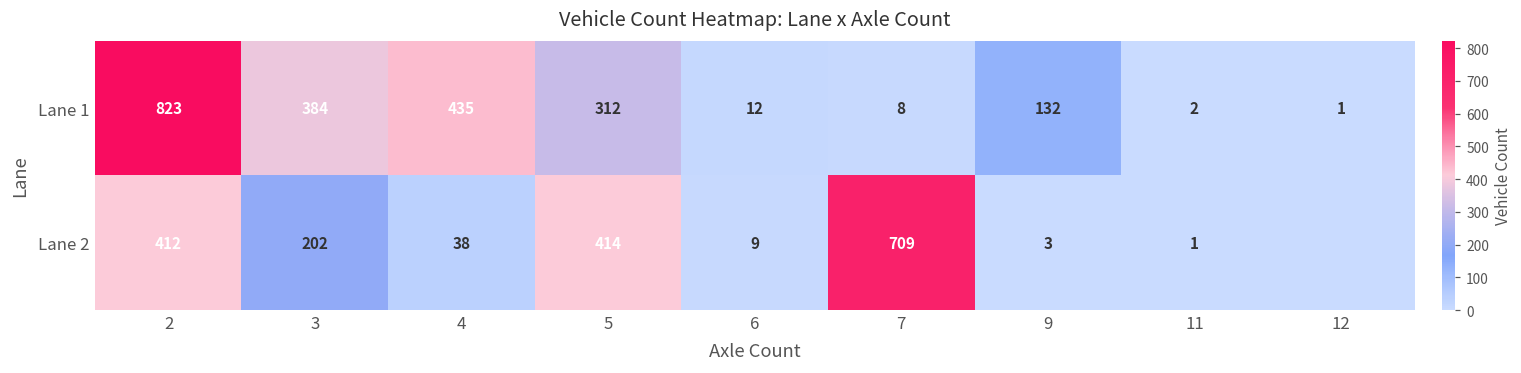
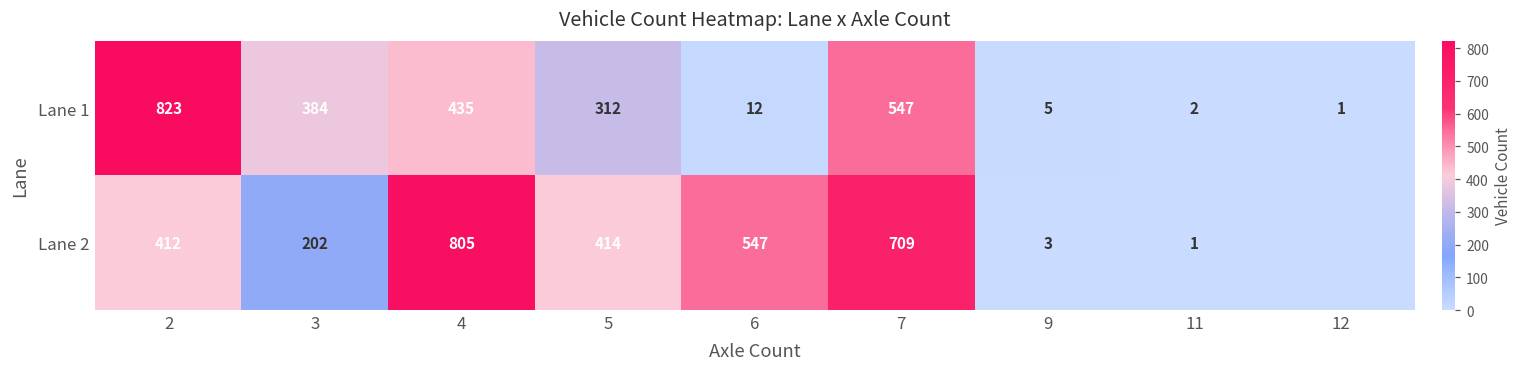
  {
    "Lane 1": {
      "2": 823,
      "3": 384,
      "4": 435,
      "5": 312,
      "6": 12,
-     "7": 8,
-     "9": 132,
+     "7": 547,
+     "9": 5,
      "11": 2,
      "12": 1
    },
    "Lane 2": {
      "2": 412,
      "3": 202,
-     "4": 38,
+     "4": 805,
      "5": 414,
-     "6": 9,
+     "6": 547,
      "7": 709,
      "9": 3,
      "11": 1
    }
  }
